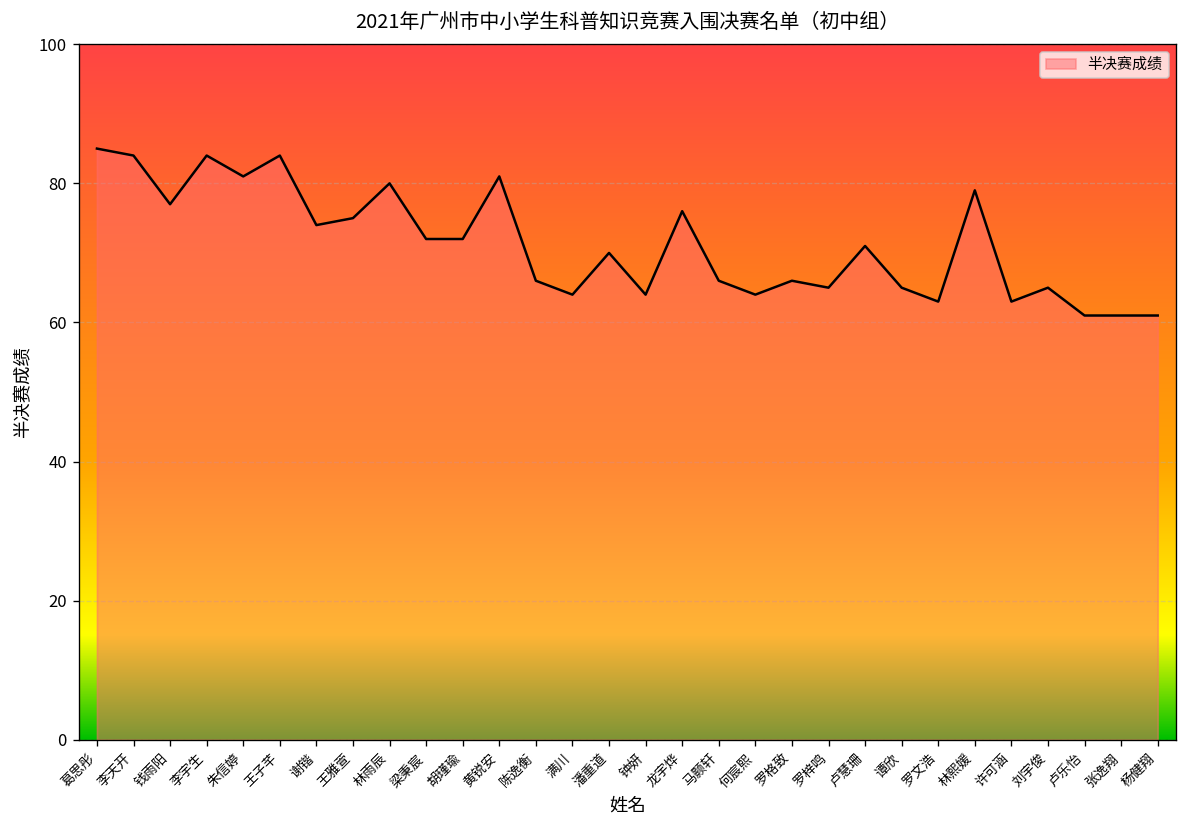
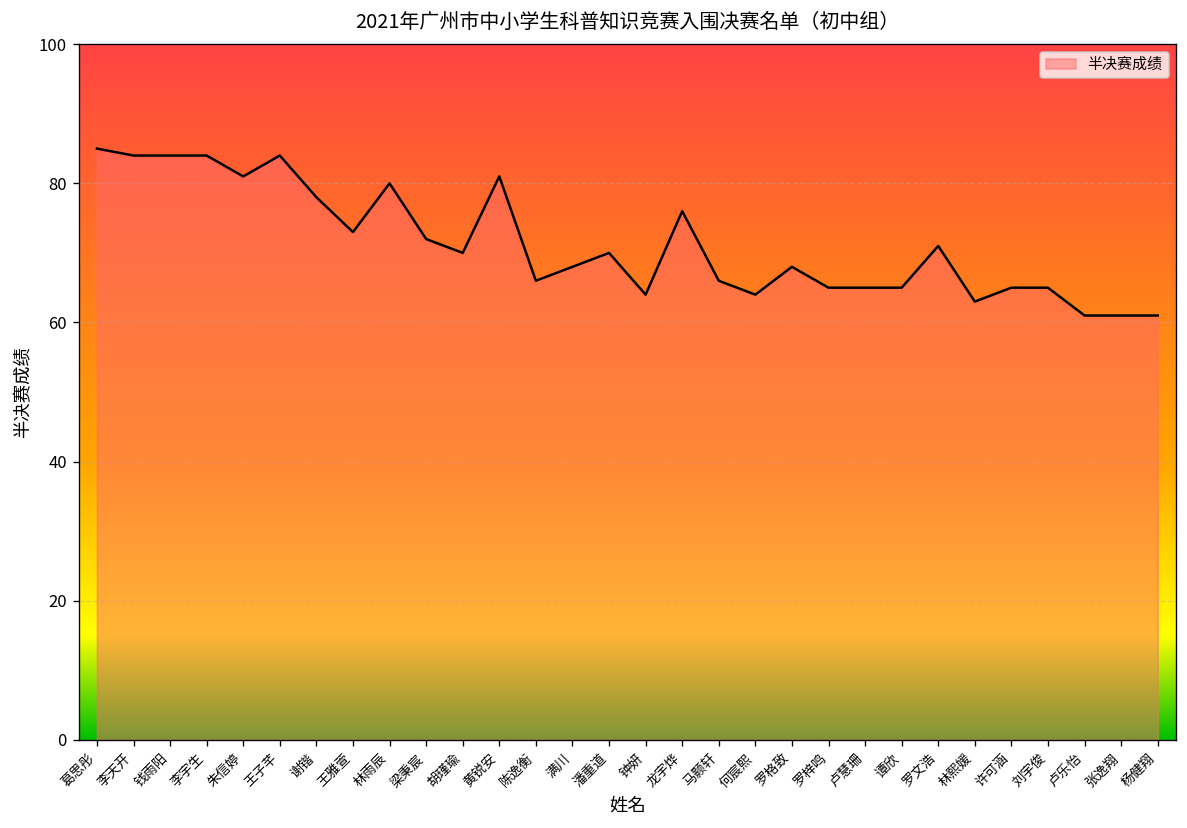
  {
    "葛思彤": 85,
    "李天开": 84,
-   "钱雨阳": 77,
+   "钱雨阳": 84,
    "李宇生": 84,
    "朱信婷": 81,
    "王子芊": 84,
-   "谢锴": 74,
-   "王雅萱": 75,
+   "谢锴": 78,
+   "王雅萱": 73,
    "林雨辰": 80,
    "梁秉宸": 72,
-   "胡瑾瑜": 72,
+   "胡瑾瑜": 70,
    "黄锐安": 81,
    "陈逸衡": 66,
-   "满川": 64,
+   "满川": 68,
    "潘重道": 70,
    "钟妍": 64,
    "龙宇烨": 76,
    "马颢轩": 66,
    "何宸熙": 64,
-   "罗格致": 66,
+   "罗格致": 68,
    "罗梓鸣": 65,
-   "卢慧珊": 71,
+   "卢慧珊": 65,
    "谭欣": 65,
-   "罗文浩": 63,
-   "林熙媛": 79,
-   "许可涵": 63,
+   "罗文浩": 71,
+   "林熙媛": 63,
+   "许可涵": 65,
    "刘宇俊": 65,
    "卢乐怡": 61,
    "张逸翔": 61,
    "杨健翔": 61
  }
